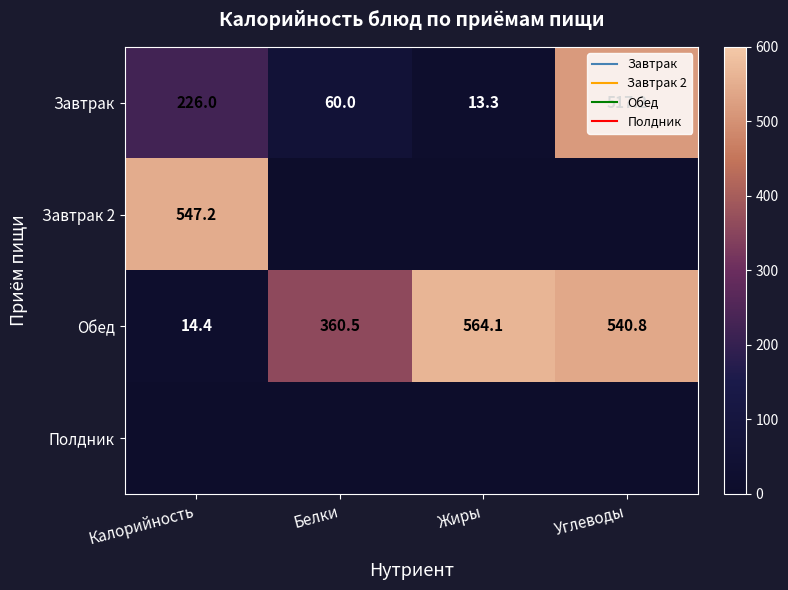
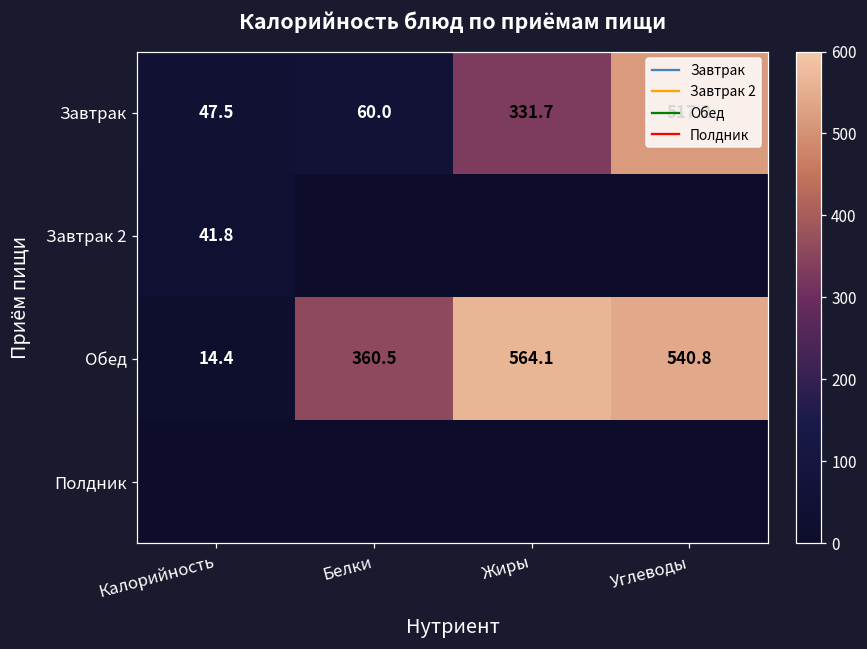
  {
    "Завтрак": {
-     "Калорийность": 226.0,
+     "Калорийность": 47.5,
      "Белки": 60.0,
-     "Жиры": 13.3
+     "Жиры": 331.7
    },
    "Завтрак 2": {
-     "Калорийность": 547.2
+     "Калорийность": 41.8
    },
    "Обед": {
      "Калорийность": 14.4,
      "Белки": 360.5,
      "Жиры": 564.1,
      "Углеводы": 540.8
    }
  }
